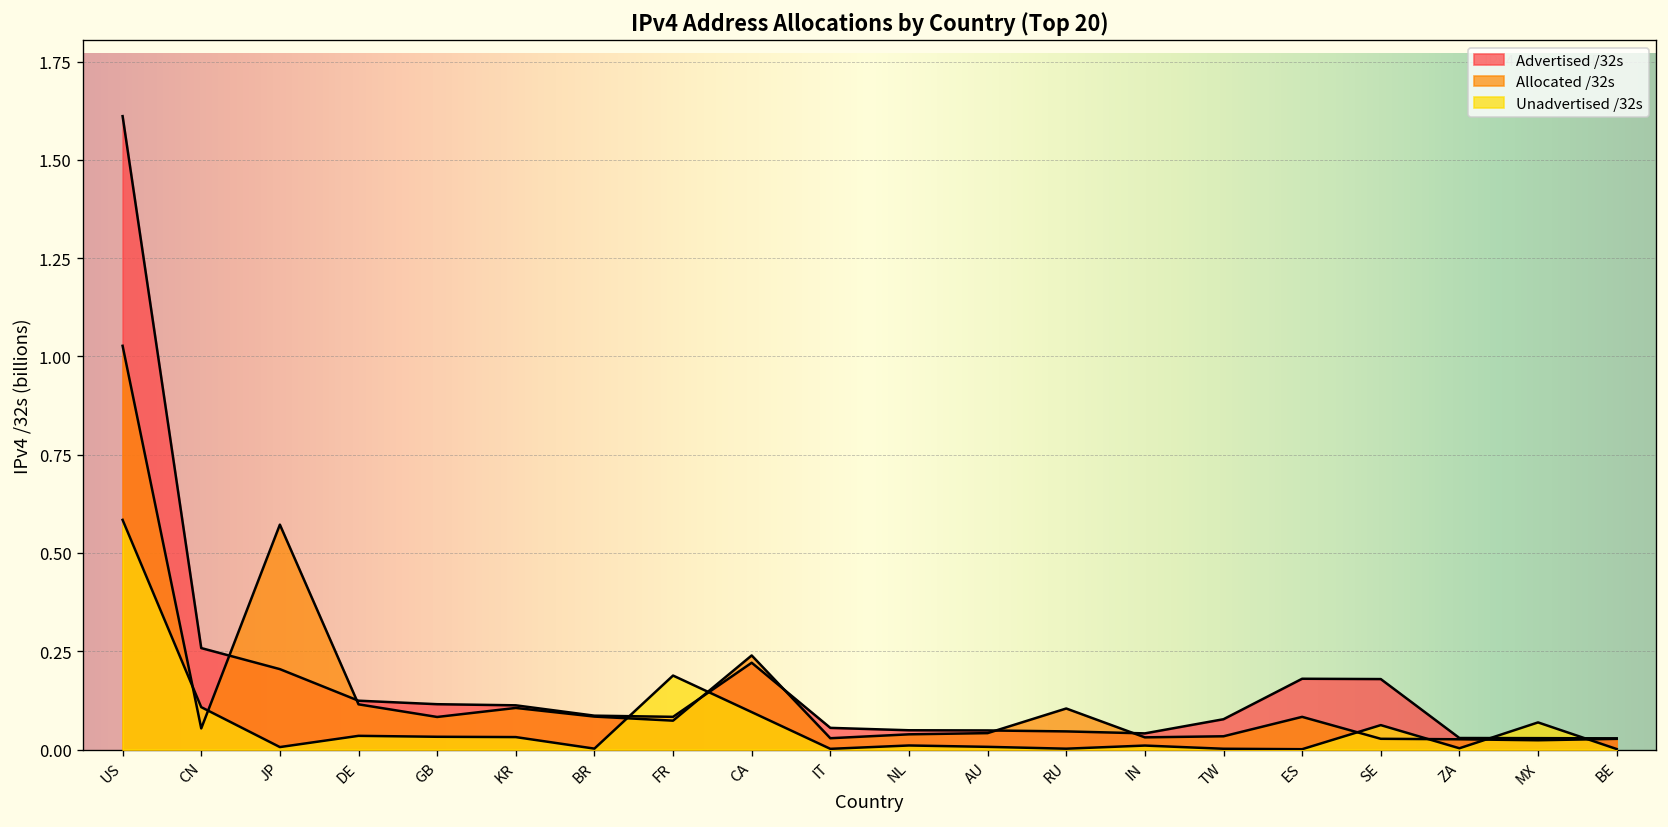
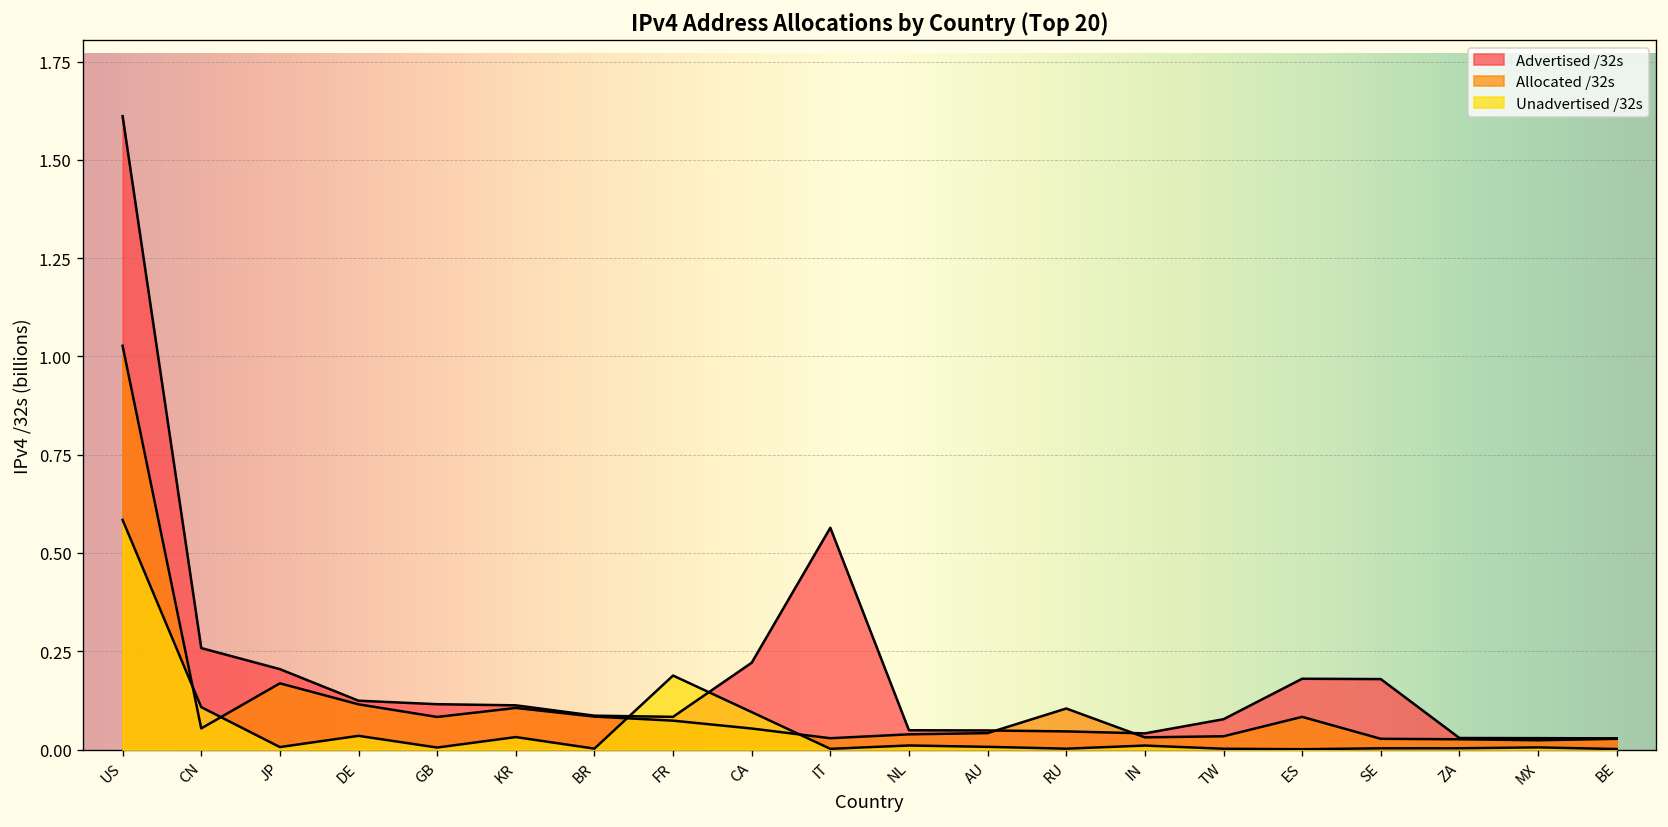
  {
    "Advertised /32s": {
      "US": 1.61,
      "CN": 0.26,
      "JP": 0.20,
      "DE": 0.12,
      "GB": 0.12,
      "FR": 0.08,
      "CA": 0.22,
-     "IT": 0.06,
+     "IT": 0.56,
      "NL": 0.05,
      "RU": 0.05,
      "IN": 0.04,
      "TW": 0.08,
      "ES": 0.18,
      "SE": 0.18
    },
    "Allocated /32s": {
      "US": 1.03,
      "CN": 0.05,
-     "JP": 0.57,
+     "JP": 0.17,
      "DE": 0.12,
      "GB": 0.08,
      "FR": 0.07,
-     "CA": 0.24,
+     "CA": 0.05,
      "IT": 0.03,
      "NL": 0.04,
      "RU": 0.10,
      "IN": 0.03,
      "TW": 0.03,
      "ES": 0.08,
      "SE": 0.03
    },
    "Unadvertised /32s": {
      "US": 0.58,
      "CN": 0.11,
      "JP": 0.01,
      "DE": 0.03,
-     "GB": 0.03,
+     "GB": 0.01,
      "KR": 0.03,
      "BR": 0.00,
      "FR": 0.19,
      "CA": 0.10,
      "IT": 0.00,
      "NL": 0.01,
      "AU": 0.01,
      "RU": 0.00,
      "IN": 0.01,
      "TW": 0.00,
      "ES": 0.00,
-     "SE": 0.06,
+     "SE": 0.00,
      "ZA": 0.00,
-     "MX": 0.07,
+     "MX": 0.01,
      "BE": 0.00
    }
  }
